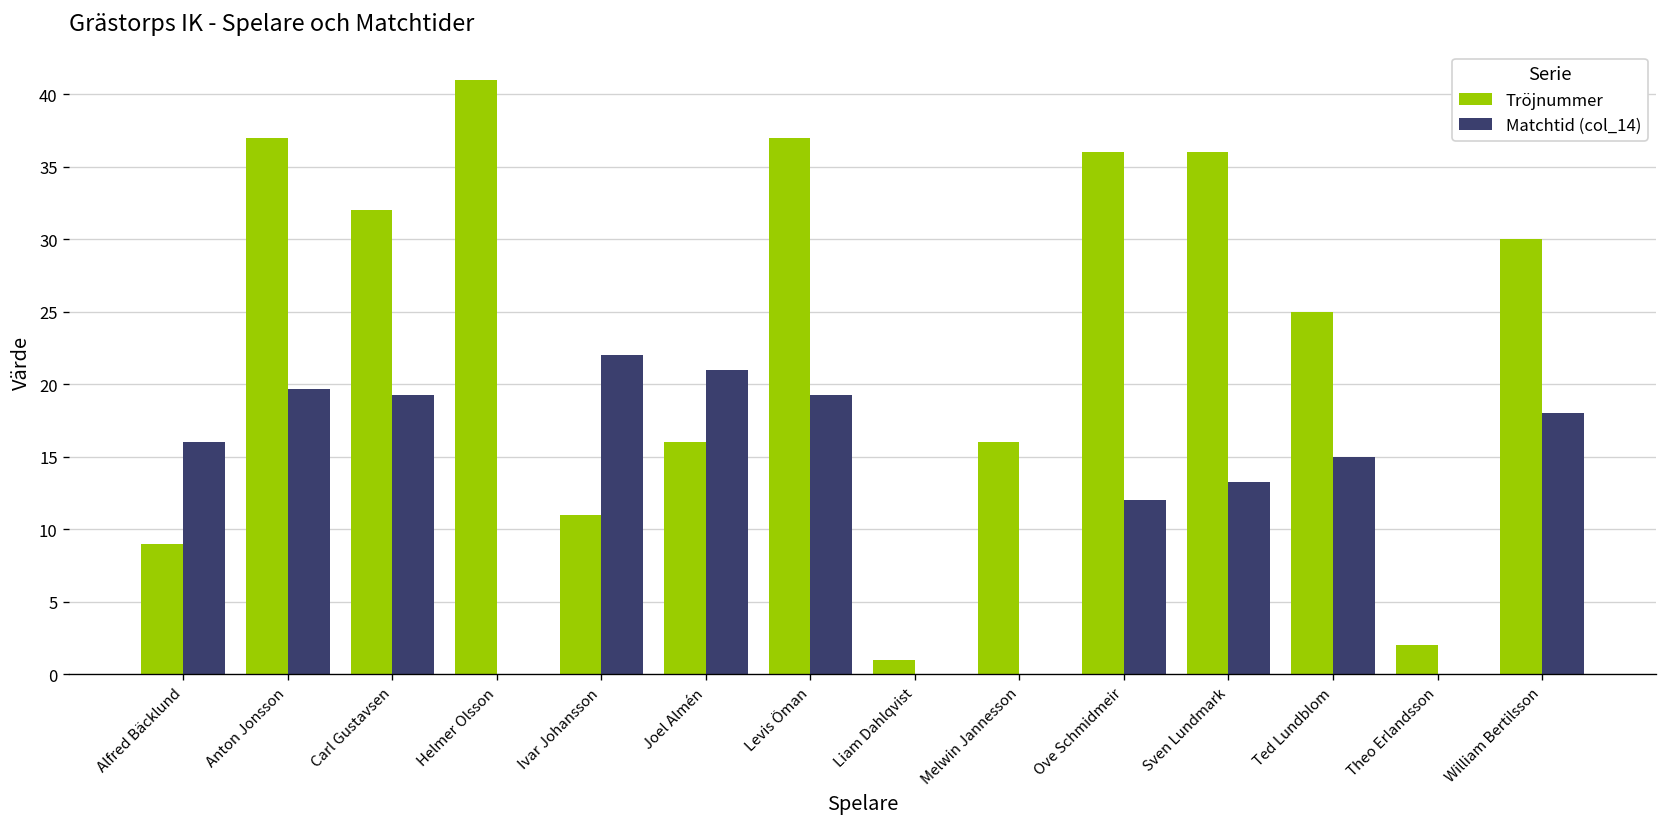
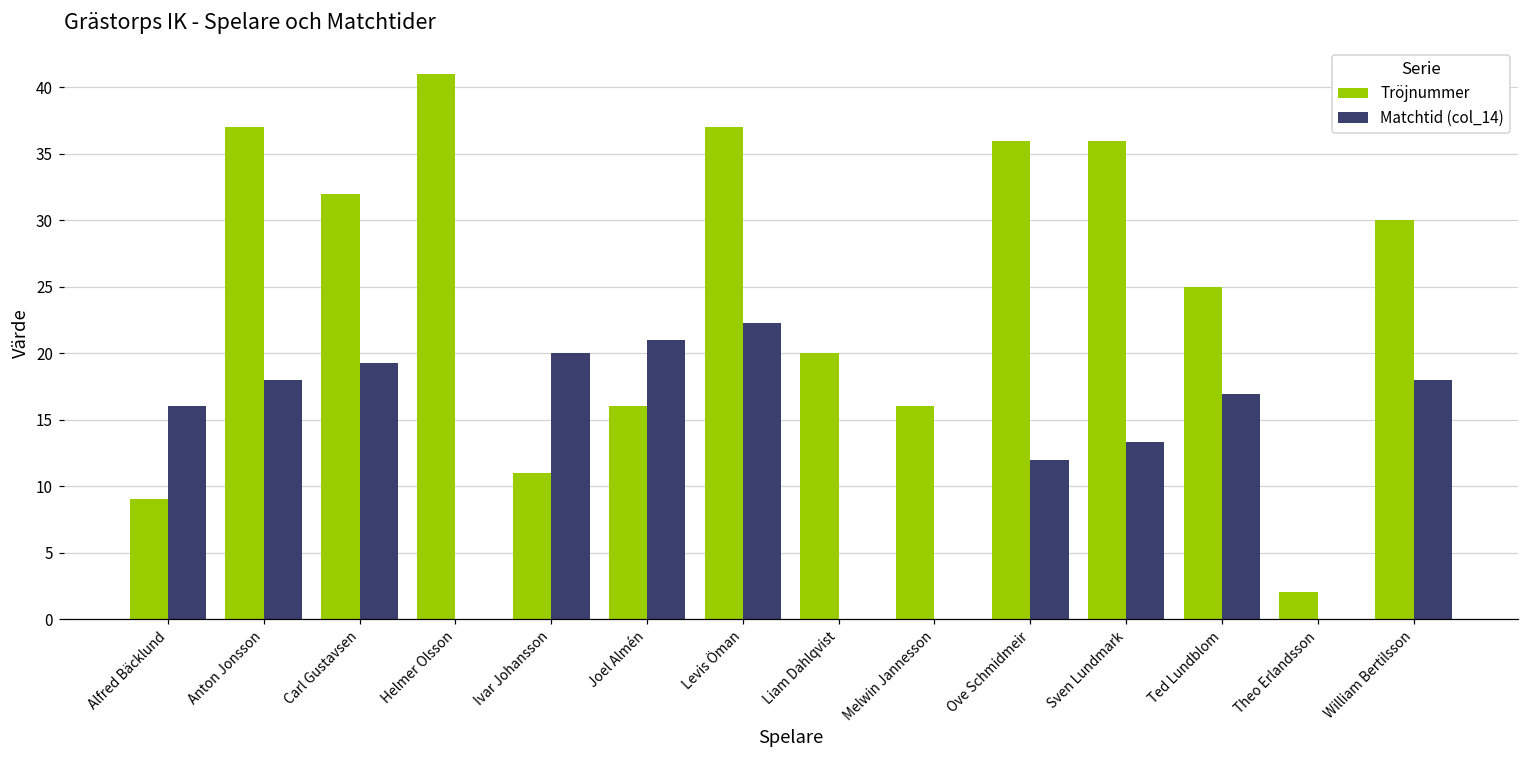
  {
    "Tröjnummer": {
      "Alfred Bäcklund": 9,
      "Anton Jonsson": 37,
      "Carl Gustavsen": 32,
      "Helmer Olsson": 41,
      "Ivar Johansson": 11,
      "Joel Almén": 16,
      "Levis Öman": 37,
-     "Liam Dahlqvist": 1,
+     "Liam Dahlqvist": 20,
      "Melwin Jannesson": 16,
      "Ove Schmidmeir": 36,
      "Sven Lundmark": 36,
      "Ted Lundblom": 25,
      "Theo Erlandsson": 2,
      "William Bertilsson": 30
    },
    "Matchtid (col_14)": {
      "Alfred Bäcklund": 16.0,
-     "Anton Jonsson": 19.7,
+     "Anton Jonsson": 18.0,
      "Carl Gustavsen": 19.3,
      "Helmer Olsson": 0.0,
-     "Ivar Johansson": 22,
+     "Ivar Johansson": 20,
      "Joel Almén": 21.0,
-     "Levis Öman": 19.3,
+     "Levis Öman": 22.3,
      "Liam Dahlqvist": 0.0,
      "Melwin Jannesson": 0.0,
      "Ove Schmidmeir": 12.0,
      "Sven Lundmark": 13.3,
-     "Ted Lundblom": 15.0,
+     "Ted Lundblom": 16.9,
      "Theo Erlandsson": 0.0,
      "William Bertilsson": 18.0
    }
  }
